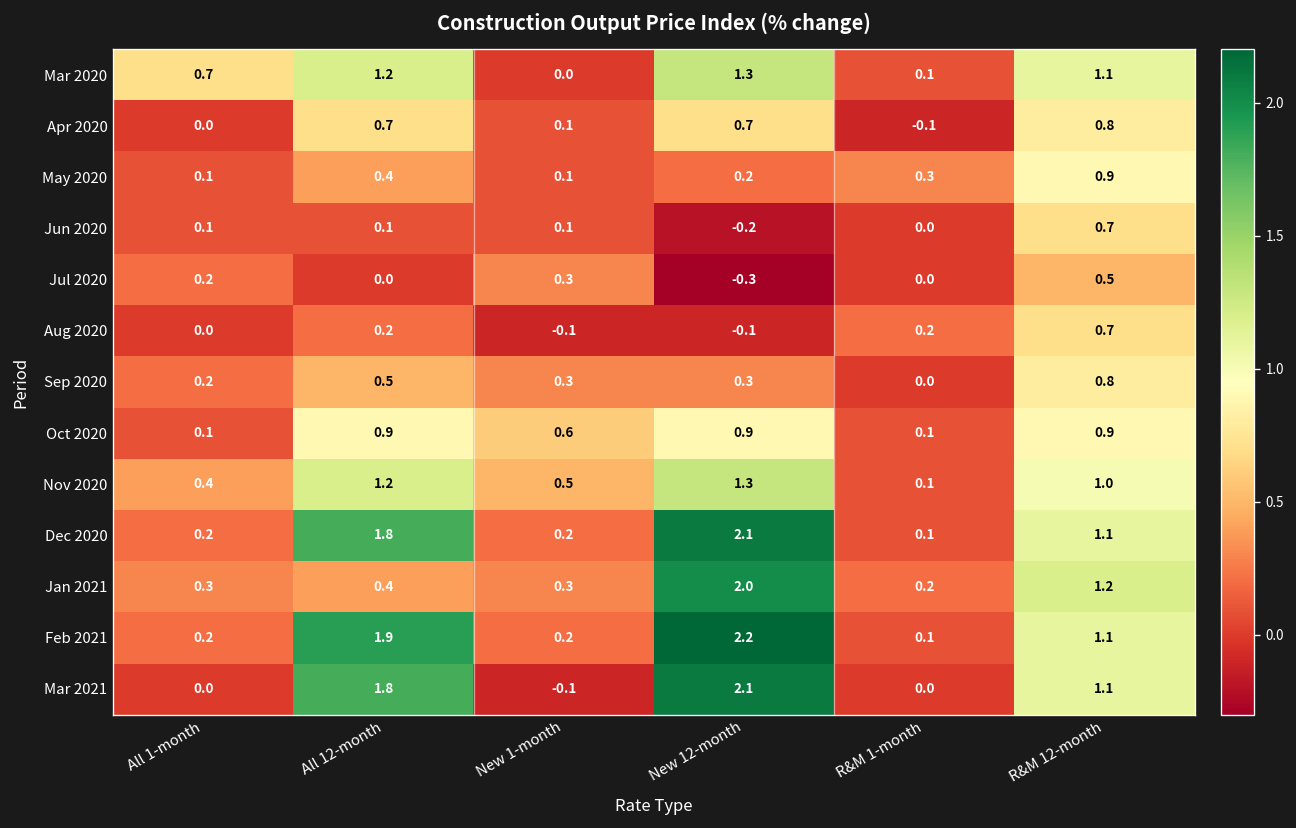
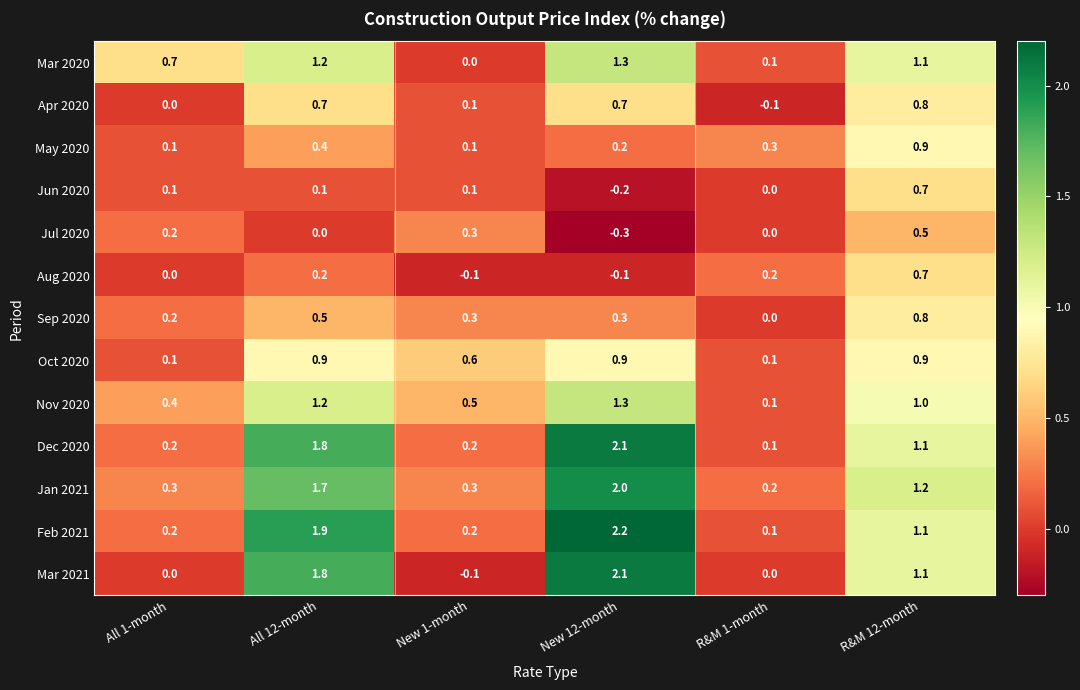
  {
    "Mar 2020": {
      "All 1-month": 0.7,
      "All 12-month": 1.2,
      "New 1-month": 0.0,
      "New 12-month": 1.3,
      "R&M 1-month": 0.1,
      "R&M 12-month": 1.1
    },
    "Apr 2020": {
      "All 1-month": 0.0,
      "All 12-month": 0.7,
      "New 1-month": 0.1,
      "New 12-month": 0.7,
      "R&M 1-month": -0.1,
      "R&M 12-month": 0.8
    },
    "May 2020": {
      "All 1-month": 0.1,
      "All 12-month": 0.4,
      "New 1-month": 0.1,
      "New 12-month": 0.2,
      "R&M 1-month": 0.3,
      "R&M 12-month": 0.9
    },
    "Jun 2020": {
      "All 1-month": 0.1,
      "All 12-month": 0.1,
      "New 1-month": 0.1,
      "New 12-month": -0.2,
      "R&M 1-month": 0.0,
      "R&M 12-month": 0.7
    },
    "Jul 2020": {
      "All 1-month": 0.2,
      "All 12-month": 0.0,
      "New 1-month": 0.3,
      "New 12-month": -0.3,
      "R&M 1-month": 0.0,
      "R&M 12-month": 0.5
    },
    "Aug 2020": {
      "All 1-month": 0.0,
      "All 12-month": 0.2,
      "New 1-month": -0.1,
      "New 12-month": -0.1,
      "R&M 1-month": 0.2,
      "R&M 12-month": 0.7
    },
    "Sep 2020": {
      "All 1-month": 0.2,
      "All 12-month": 0.5,
      "New 1-month": 0.3,
      "New 12-month": 0.3,
      "R&M 1-month": 0.0,
      "R&M 12-month": 0.8
    },
    "Oct 2020": {
      "All 1-month": 0.1,
      "All 12-month": 0.9,
      "New 1-month": 0.6,
      "New 12-month": 0.9,
      "R&M 1-month": 0.1,
      "R&M 12-month": 0.9
    },
    "Nov 2020": {
      "All 1-month": 0.4,
      "All 12-month": 1.2,
      "New 1-month": 0.5,
      "New 12-month": 1.3,
      "R&M 1-month": 0.1,
      "R&M 12-month": 1.0
    },
    "Dec 2020": {
      "All 1-month": 0.2,
      "All 12-month": 1.8,
      "New 1-month": 0.2,
      "New 12-month": 2.1,
      "R&M 1-month": 0.1,
      "R&M 12-month": 1.1
    },
    "Jan 2021": {
      "All 1-month": 0.3,
-     "All 12-month": 0.4,
+     "All 12-month": 1.7,
      "New 1-month": 0.3,
      "New 12-month": 2.0,
      "R&M 1-month": 0.2,
      "R&M 12-month": 1.2
    },
    "Feb 2021": {
      "All 1-month": 0.2,
      "All 12-month": 1.9,
      "New 1-month": 0.2,
      "New 12-month": 2.2,
      "R&M 1-month": 0.1,
      "R&M 12-month": 1.1
    },
    "Mar 2021": {
      "All 1-month": 0.0,
      "All 12-month": 1.8,
      "New 1-month": -0.1,
      "New 12-month": 2.1,
      "R&M 1-month": 0.0,
      "R&M 12-month": 1.1
    }
  }
